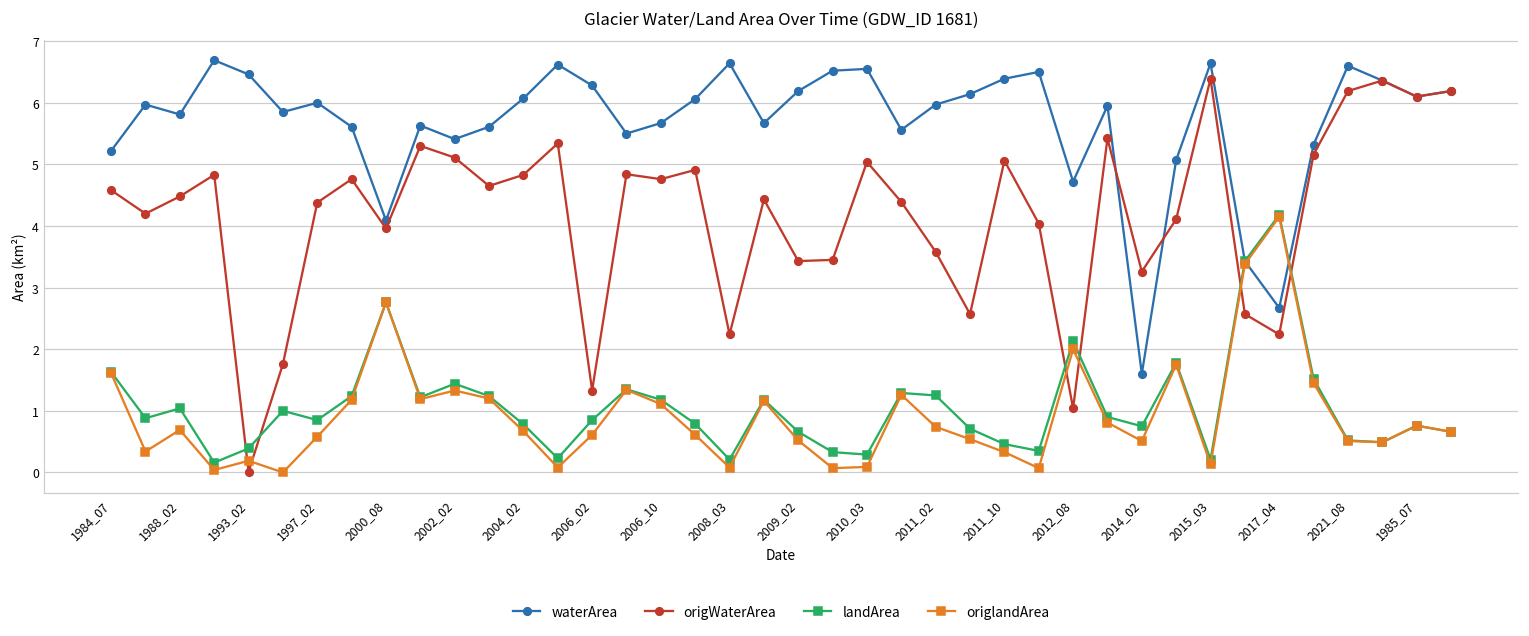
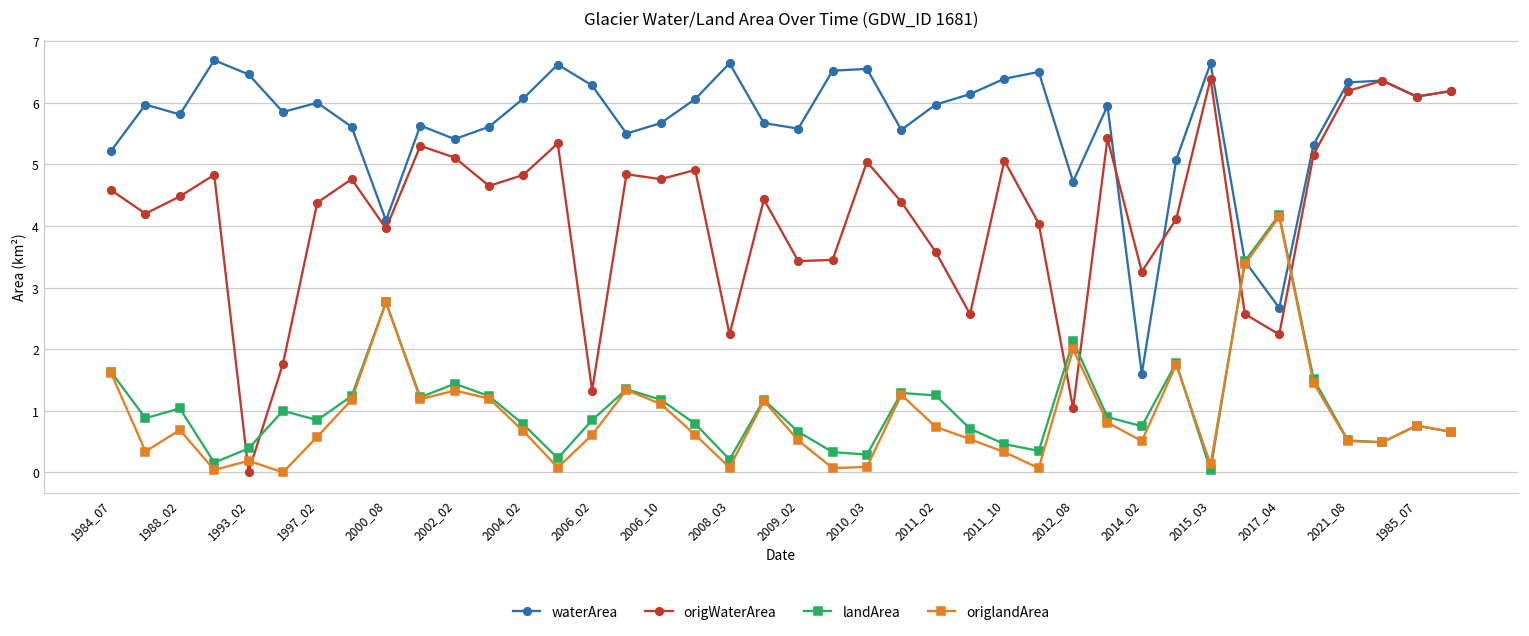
  {
    "waterArea": {
      "1984_07": 5.2,
      "1988_02": 5.8,
      "1993_02": 6.5,
      "1997_02": 6.0,
      "2000_08": 4.1,
      "2002_02": 5.4,
      "2004_02": 6.1,
      "2006_02": 6.3,
      "2006_10": 5.7,
      "2008_03": 6.6,
-     "2009_02": 6.2,
+     "2009_02": 5.6,
      "2010_03": 6.6,
      "2011_02": 6.0,
      "2011_10": 6.4,
      "2012_08": 4.7,
      "2014_02": 1.6,
      "2015_03": 6.6,
      "2017_04": 2.7,
-     "2021_08": 6.6
+     "2021_08": 6.3
    },
    "origWaterArea": {
      "1984_07": 4.6,
      "1988_02": 4.5,
      "1993_02": 0.0,
      "1997_02": 4.4,
      "2000_08": 4.0,
      "2002_02": 5.1,
      "2004_02": 4.8,
      "2006_02": 1.3,
      "2006_10": 4.8,
      "2008_03": 2.2,
      "2009_02": 3.4,
      "2010_03": 5.0,
      "2011_02": 3.6,
      "2011_10": 5.1,
      "2012_08": 1.0,
      "2014_02": 3.3,
      "2015_03": 6.4,
      "2017_04": 2.2,
      "2021_08": 6.2
    },
    "landArea": {
      "1988_02": 1.0,
      "1993_02": 0.4,
      "1997_02": 0.9,
      "2002_02": 1.4,
      "2004_02": 0.8,
      "2006_02": 0.9,
      "2006_10": 1.2,
      "2008_03": 0.2,
      "2009_02": 0.7,
      "2010_03": 0.3,
      "2011_02": 1.3,
      "2011_10": 0.5,
      "2012_08": 2.1,
      "2014_02": 0.8,
-     "2015_03": 0.2
+     "2015_03": 0.0
    },
    "origlandArea": {
      "1988_02": 0.7,
      "1993_02": 0.2,
      "1997_02": 0.6,
      "2002_02": 1.3,
      "2004_02": 0.7,
      "2006_02": 0.6,
      "2006_10": 1.1,
      "2008_03": 0.1,
      "2009_02": 0.5,
      "2010_03": 0.1,
      "2011_02": 0.7,
      "2011_10": 0.3,
      "2012_08": 2.0,
      "2014_02": 0.5,
      "2015_03": 0.1
    }
  }
